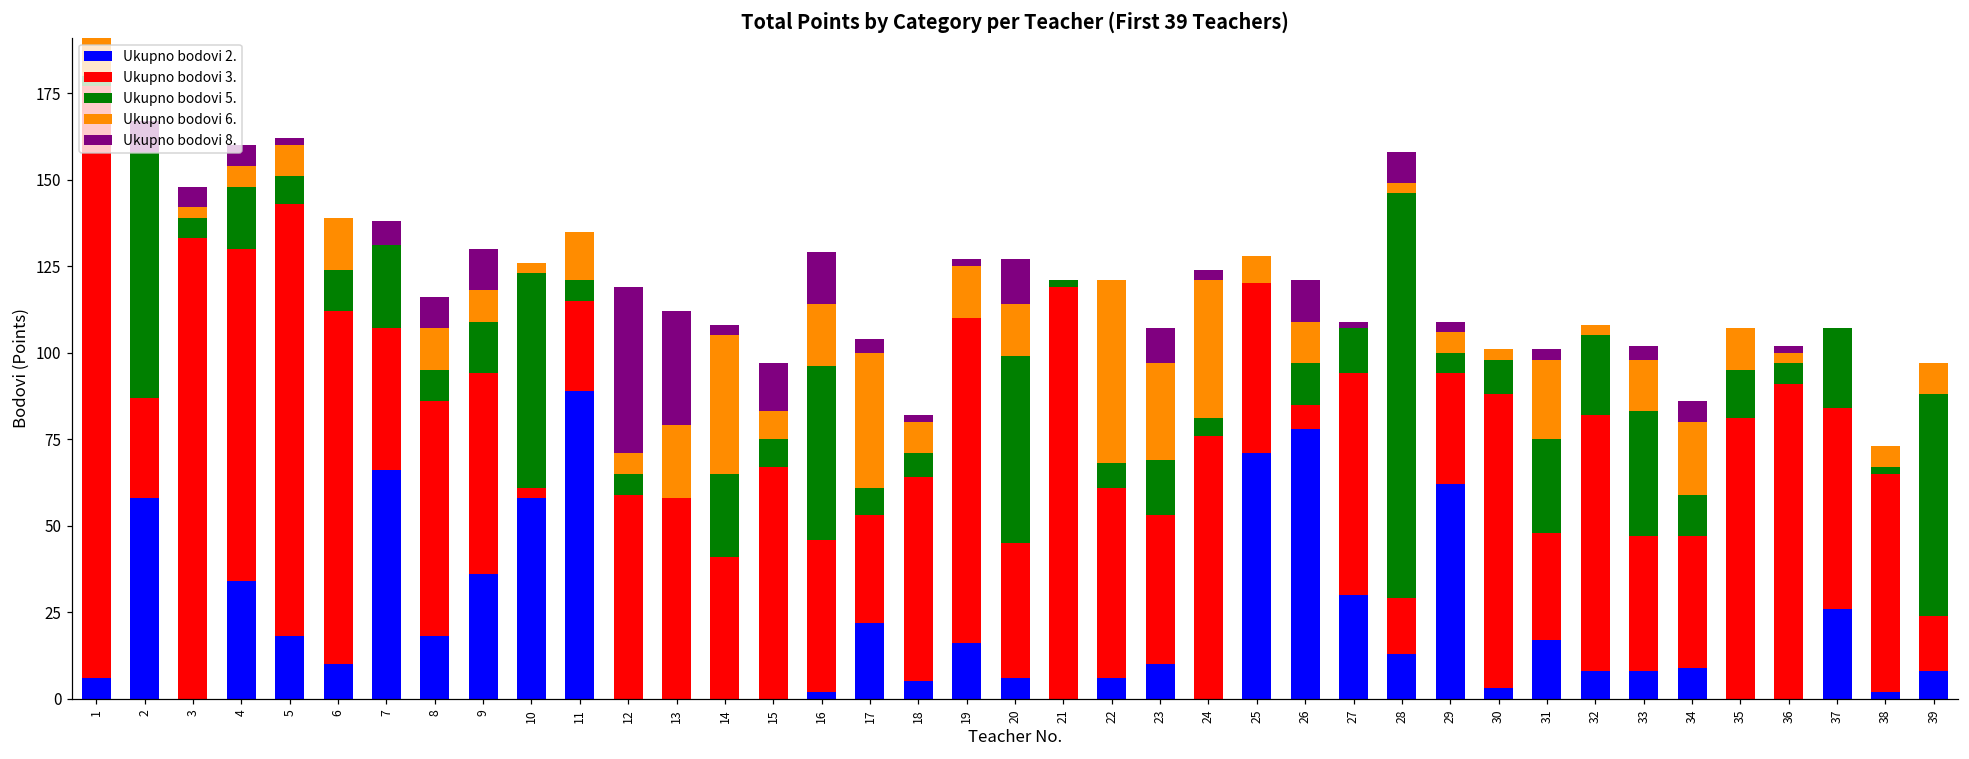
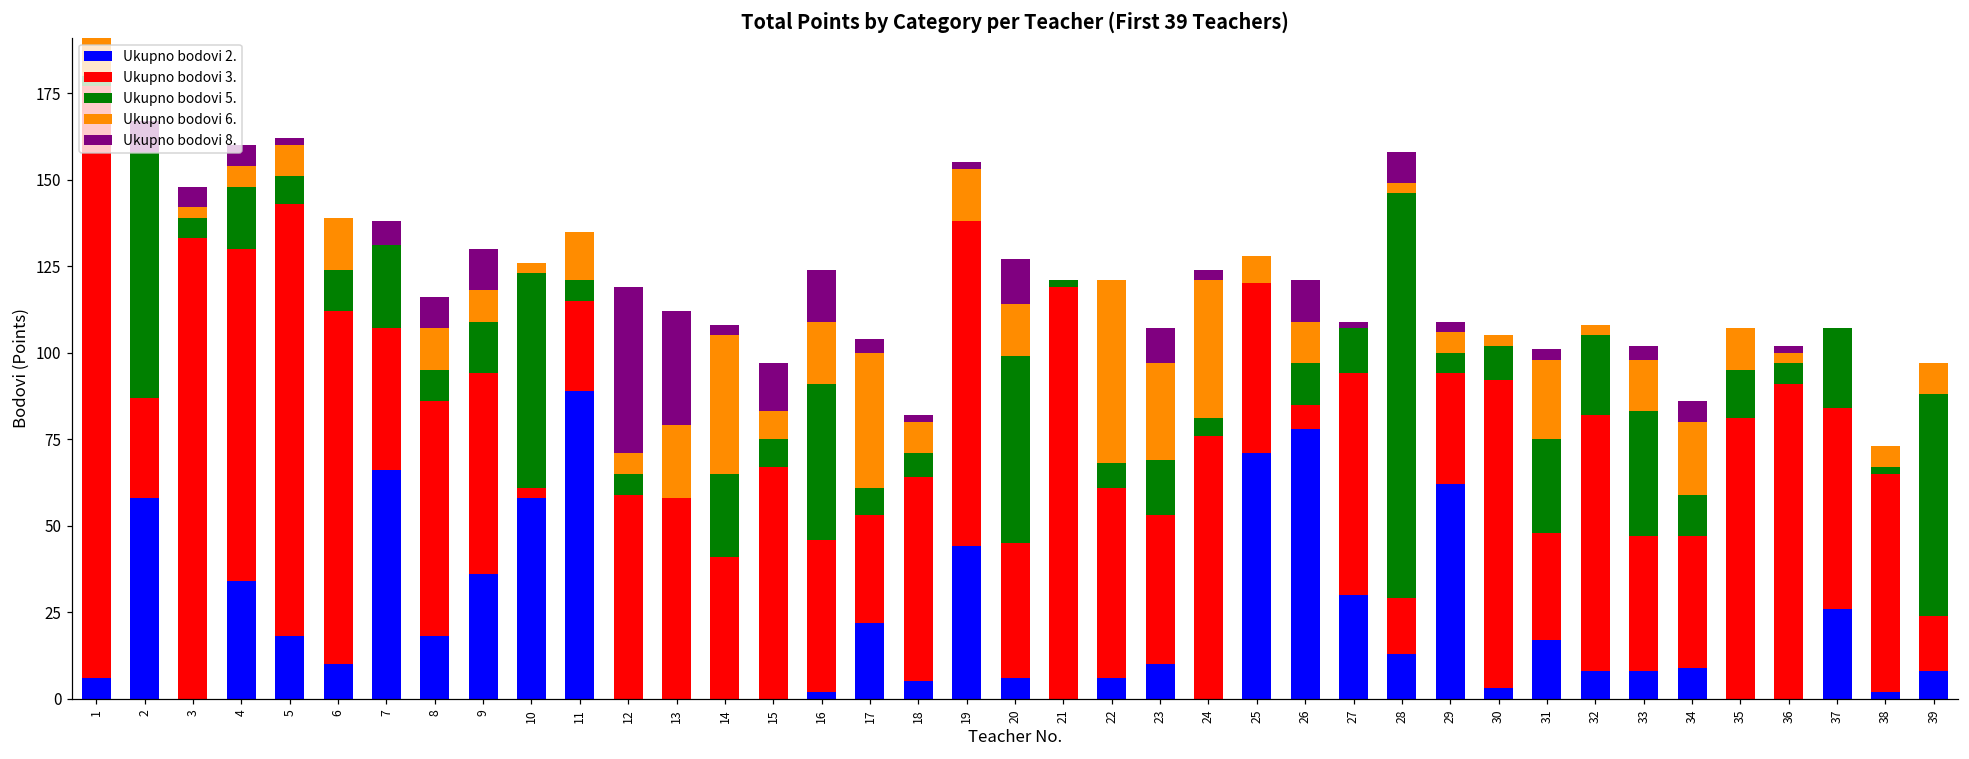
  {
    "Ukupno bodovi 2.": {
      "1": 6,
      "2": 58,
      "3": 0,
      "4": 34,
      "5": 18,
      "6": 10,
      "7": 66,
      "8": 18,
      "9": 36,
      "10": 58,
      "11": 89,
      "12": 0,
      "13": 0,
      "14": 0,
      "15": 0,
      "16": 2,
      "17": 22,
      "18": 5,
-     "19": 16,
+     "19": 44,
      "20": 6,
      "21": 0,
      "22": 6,
      "23": 10,
      "24": 0,
      "25": 71,
      "26": 78,
      "27": 30,
      "28": 13,
      "29": 62,
      "30": 3,
      "31": 17,
      "32": 8,
      "33": 8,
      "34": 9,
      "35": 0,
      "36": 0,
      "37": 26,
      "38": 2,
      "39": 8
    },
    "Ukupno bodovi 3.": {
      "2": 29,
      "3": 133,
      "4": 96,
      "5": 125,
      "6": 102,
      "7": 41,
      "8": 68,
      "9": 58,
      "10": 3,
      "11": 26,
      "12": 59,
      "13": 58,
      "14": 41,
      "15": 67,
      "16": 44,
      "17": 31,
      "18": 59,
      "19": 94,
      "20": 39,
      "21": 119,
      "22": 55,
      "23": 43,
      "24": 76,
      "25": 49,
      "26": 7,
      "27": 64,
      "28": 16,
      "29": 32,
-     "30": 85,
+     "30": 89,
      "31": 31,
      "32": 74,
      "33": 39,
      "34": 38,
      "35": 81,
      "36": 91,
      "37": 58,
      "38": 63,
      "39": 16
    },
    "Ukupno bodovi 5.": {
      "3": 6,
      "4": 18,
      "5": 8,
      "6": 12,
      "7": 24,
      "8": 9,
      "9": 15,
      "10": 62,
      "11": 6,
      "12": 6,
      "13": 0,
      "14": 24,
      "15": 8,
-     "16": 50,
+     "16": 45,
      "17": 8,
      "18": 7,
      "19": 0,
      "20": 54,
      "21": 2,
      "22": 7,
      "23": 16,
      "24": 5,
      "25": 0,
      "26": 12,
      "27": 13,
      "28": 117,
      "29": 6,
      "30": 10,
      "31": 27,
      "32": 23,
      "33": 36,
      "34": 12,
      "35": 14,
      "36": 6,
      "37": 23,
      "38": 2,
      "39": 64
    },
    "Ukupno bodovi 6.": {
      "1": 11,
      "3": 3,
      "4": 6,
      "5": 9,
      "6": 15,
      "7": 0,
      "8": 12,
      "9": 9,
      "10": 3,
      "11": 14,
      "12": 6,
      "13": 21,
      "14": 40,
      "15": 8,
      "16": 18,
      "17": 39,
      "18": 9,
      "19": 15,
      "20": 15,
      "21": 0,
      "22": 53,
      "23": 28,
      "24": 40,
      "25": 8,
      "26": 12,
      "27": 0,
      "28": 3,
      "29": 6,
      "30": 3,
      "31": 23,
      "32": 3,
      "33": 15,
      "34": 21,
      "35": 12,
      "36": 3,
      "37": 0,
      "38": 6,
      "39": 9
    },
    "Ukupno bodovi 8.": {
      "1": 0,
      "3": 6,
      "5": 2,
      "6": 0,
      "7": 7,
      "8": 9,
      "9": 12,
      "10": 0,
      "11": 0,
      "12": 48,
      "13": 33,
      "14": 3,
      "15": 14,
      "16": 15,
      "17": 4,
      "18": 2,
      "19": 2,
      "20": 13,
      "21": 0,
      "22": 0,
      "23": 10,
      "24": 3,
      "25": 0,
      "26": 12,
      "27": 2,
      "28": 9,
      "29": 3,
      "30": 0,
      "31": 3,
      "32": 0,
      "33": 4,
      "34": 6,
      "35": 0,
      "36": 2,
      "37": 0,
      "38": 0,
      "39": 0
    }
  }
